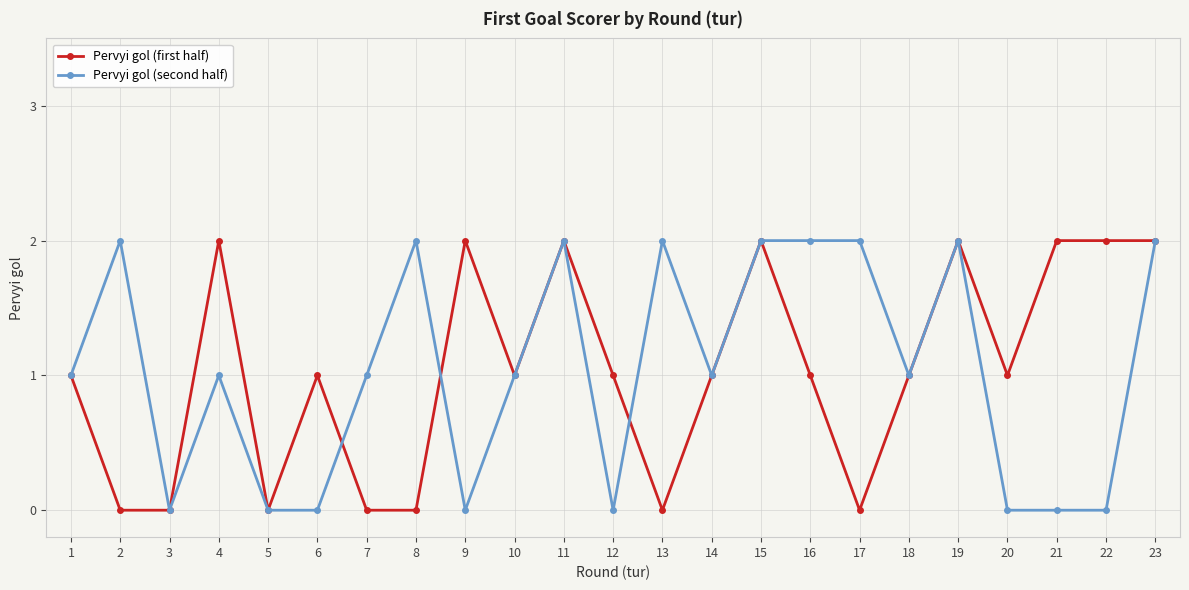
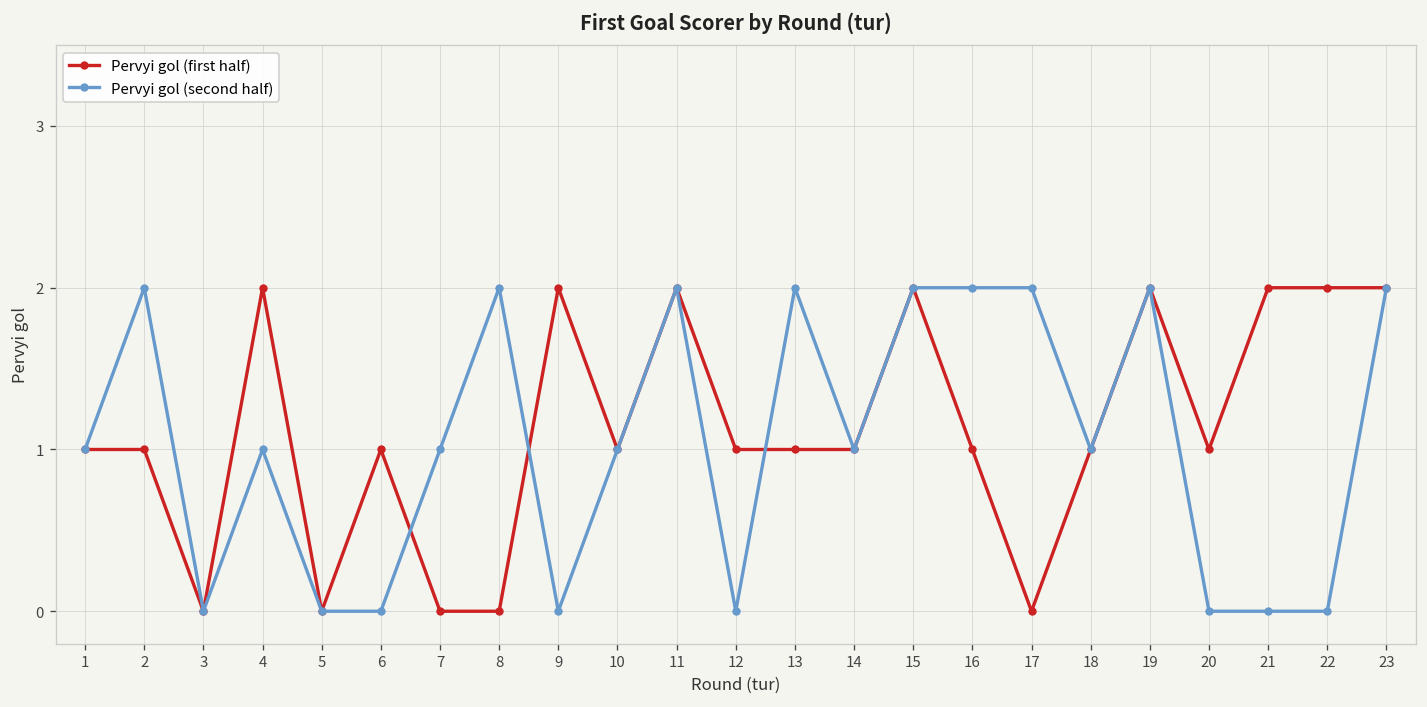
  {
    "Pervyi gol (first half)": {
-     "2": 0,
+     "2": 1,
      "4": 2,
      "6": 1,
      "7": 0,
      "8": 0,
      "9": 2,
      "12": 1,
-     "13": 0,
+     "13": 1,
      "16": 1,
      "17": 0,
      "20": 1,
      "21": 2,
      "22": 2
    },
    "Pervyi gol (second half)": {
      "2": 2,
      "4": 1,
      "6": 0,
      "7": 1,
      "8": 2,
      "9": 0,
      "12": 0,
      "13": 2,
      "16": 2,
      "17": 2,
      "20": 0,
      "21": 0,
      "22": 0
    }
  }
